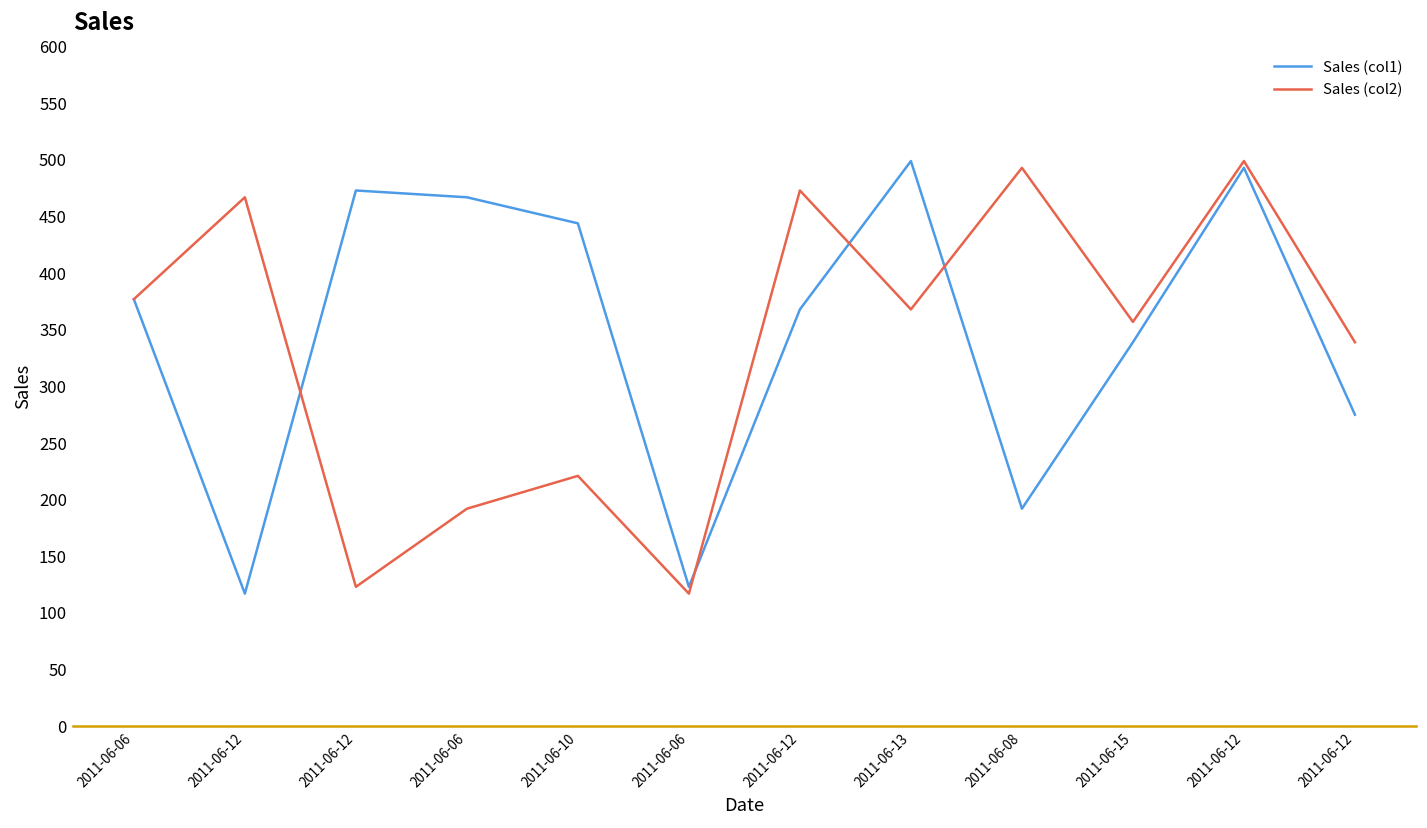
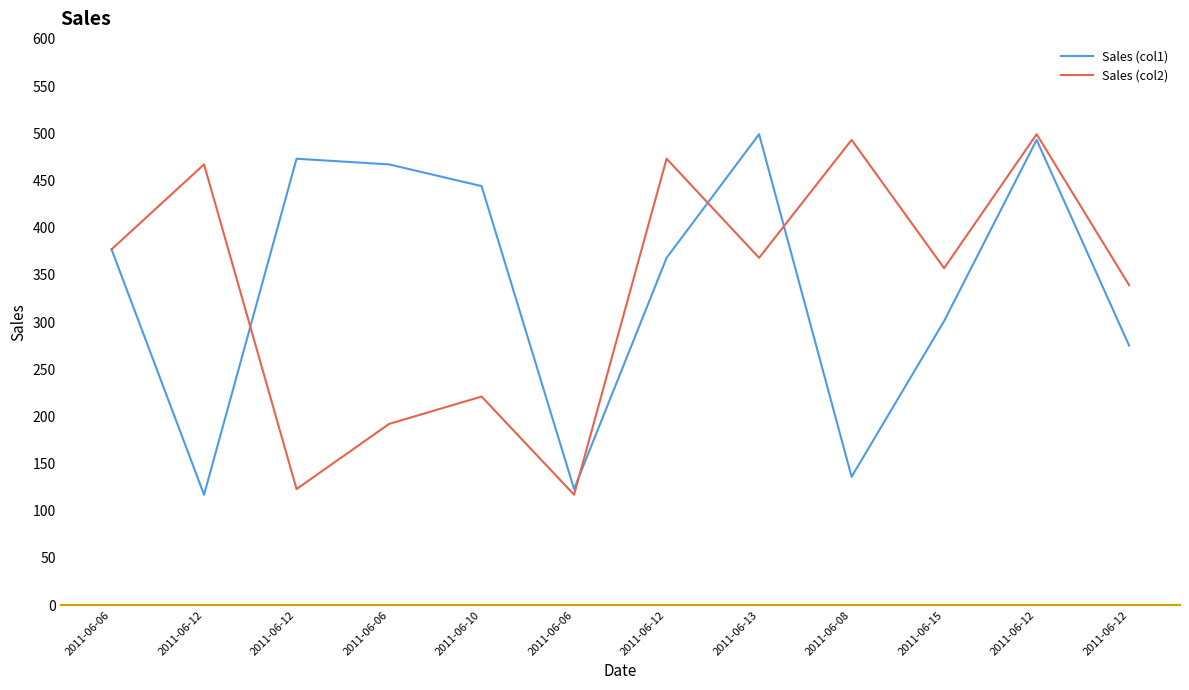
  {
    "Sales (col1)": {
      "2011-06-10": 440,
      "2011-06-13": 500,
-     "2011-06-08": 190,
-     "2011-06-15": 340
+     "2011-06-08": 140,
+     "2011-06-15": 300
    },
    "Sales (col2)": {
      "2011-06-10": 220,
      "2011-06-13": 370,
      "2011-06-08": 490,
      "2011-06-15": 360
    }
  }
